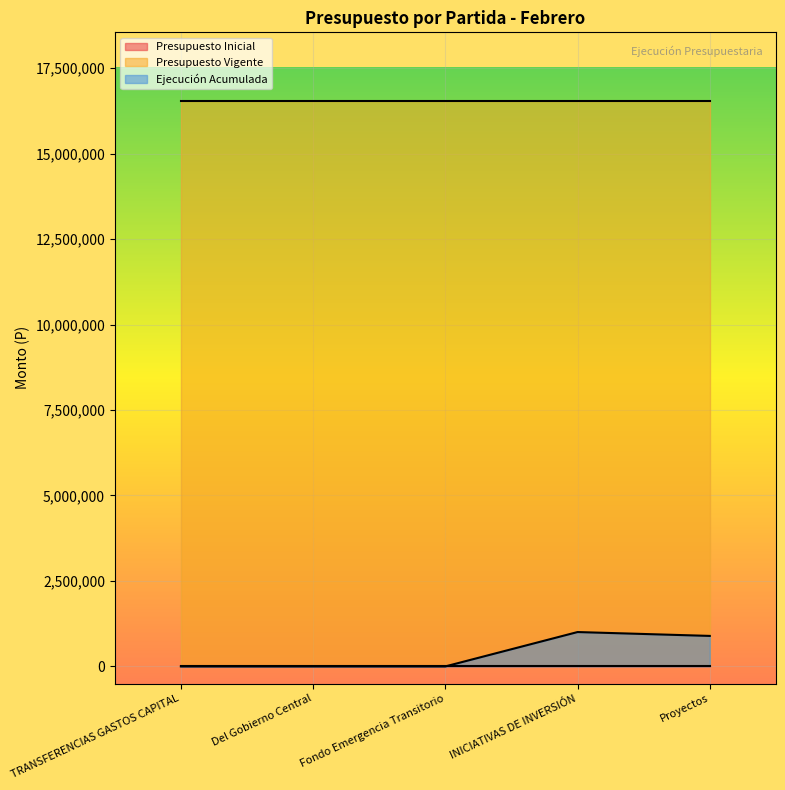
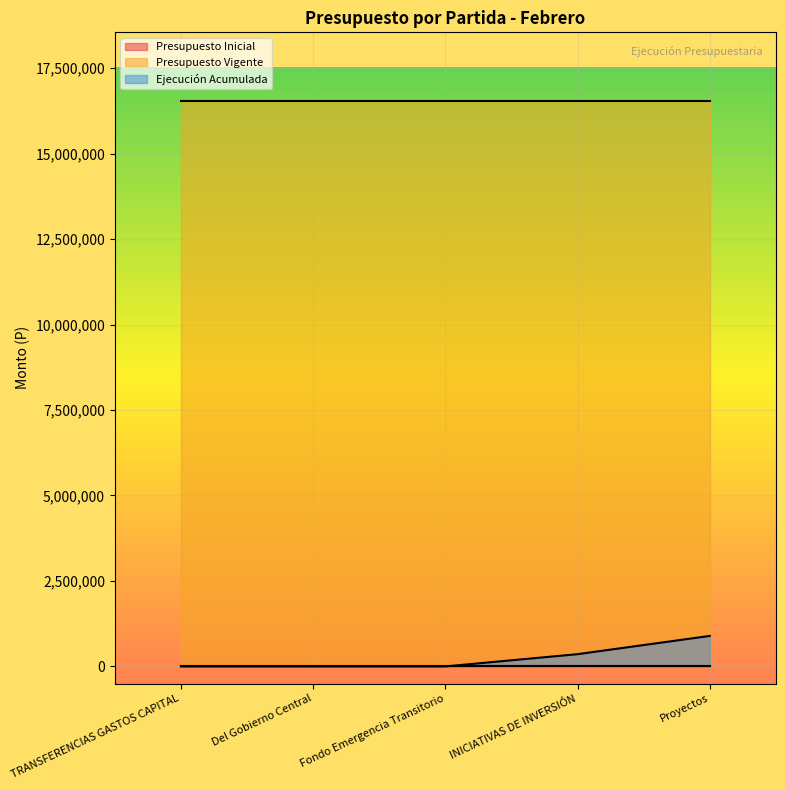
  {
    "Presupuesto Inicial": {
      "INICIATIVAS DE INVERSIÓN": "0",
      "Proyectos": "0"
    },
    "Presupuesto Vigente": {
      "TRANSFERENCIAS GASTOS CAPITAL": "16,500,000",
      "Del Gobierno Central": "16,500,000",
      "Fondo Emergencia Transitorio": "16,500,000",
      "INICIATIVAS DE INVERSIÓN": "16,500,000",
      "Proyectos": "16,500,000"
    },
    "Ejecución Acumulada": {
-     "INICIATIVAS DE INVERSIÓN": "1,000,000",
+     "INICIATIVAS DE INVERSIÓN": "400,000",
      "Proyectos": "900,000"
    }
  }
